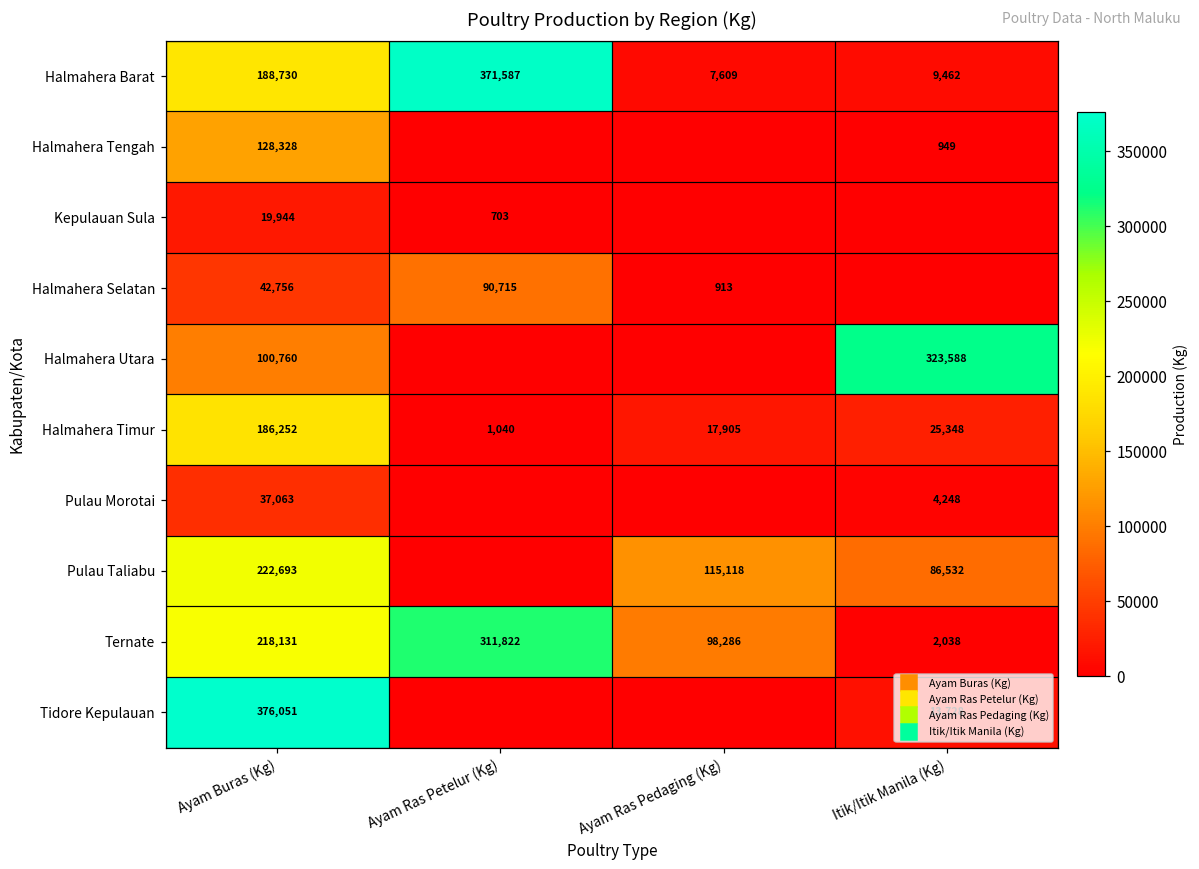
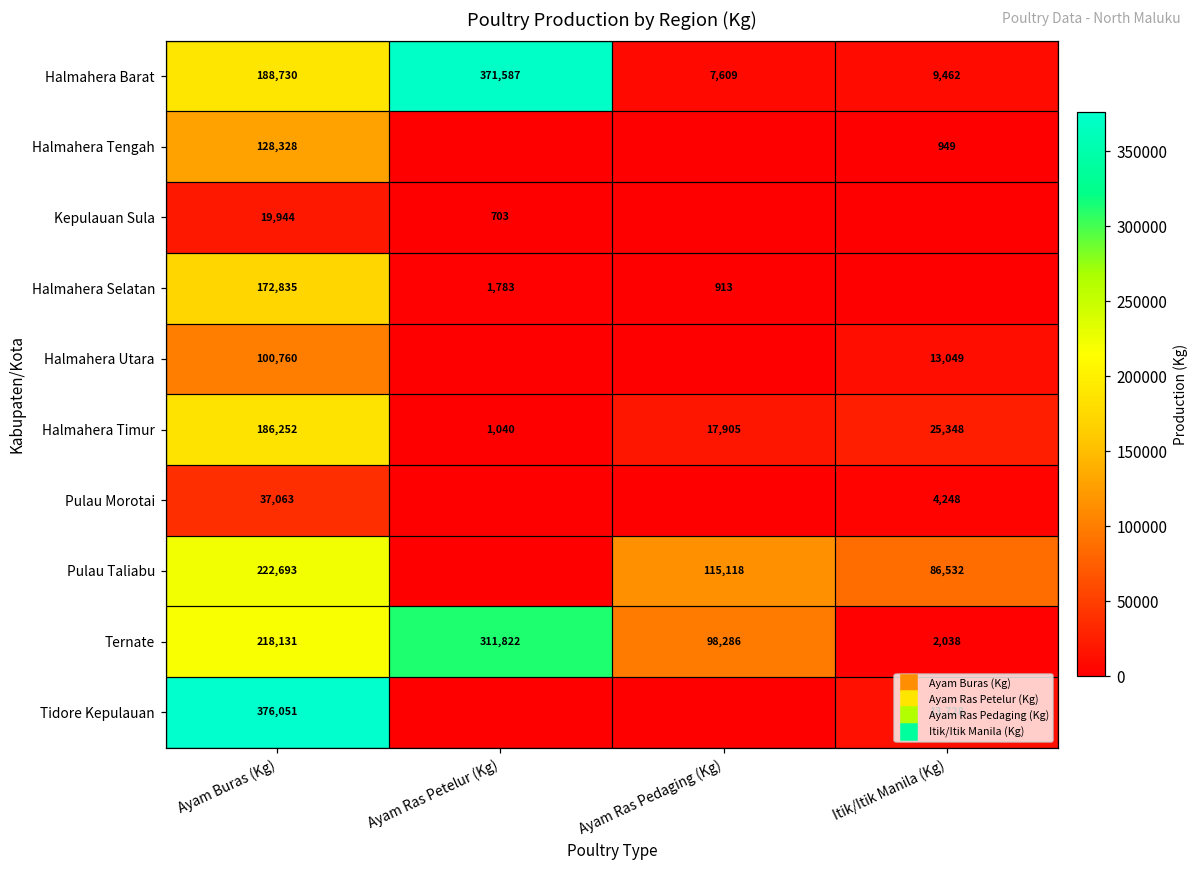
  {
    "Halmahera Barat": {
      "Ayam Buras (Kg)": "188,730",
      "Ayam Ras Petelur (Kg)": "371,587",
      "Ayam Ras Pedaging (Kg)": "7,609",
      "Itik/Itik Manila (Kg)": "9,462"
    },
    "Halmahera Tengah": {
      "Ayam Buras (Kg)": "128,328",
      "Itik/Itik Manila (Kg)": "949"
    },
    "Kepulauan Sula": {
      "Ayam Buras (Kg)": "19,944",
      "Ayam Ras Petelur (Kg)": "703"
    },
    "Halmahera Selatan": {
-     "Ayam Buras (Kg)": "42,756",
-     "Ayam Ras Petelur (Kg)": "90,715",
+     "Ayam Buras (Kg)": "172,835",
+     "Ayam Ras Petelur (Kg)": "1,783",
      "Ayam Ras Pedaging (Kg)": "913"
    },
    "Halmahera Utara": {
      "Ayam Buras (Kg)": "100,760",
-     "Itik/Itik Manila (Kg)": "323,588"
+     "Itik/Itik Manila (Kg)": "13,049"
    },
    "Halmahera Timur": {
      "Ayam Buras (Kg)": "186,252",
      "Ayam Ras Petelur (Kg)": "1,040",
      "Ayam Ras Pedaging (Kg)": "17,905",
      "Itik/Itik Manila (Kg)": "25,348"
    },
    "Pulau Morotai": {
      "Ayam Buras (Kg)": "37,063",
      "Itik/Itik Manila (Kg)": "4,248"
    },
    "Pulau Taliabu": {
      "Ayam Buras (Kg)": "222,693",
      "Ayam Ras Pedaging (Kg)": "115,118",
      "Itik/Itik Manila (Kg)": "86,532"
    },
    "Ternate": {
      "Ayam Buras (Kg)": "218,131",
      "Ayam Ras Petelur (Kg)": "311,822",
      "Ayam Ras Pedaging (Kg)": "98,286",
      "Itik/Itik Manila (Kg)": "2,038"
    },
    "Tidore Kepulauan": {
      "Ayam Buras (Kg)": "376,051"
    }
  }
